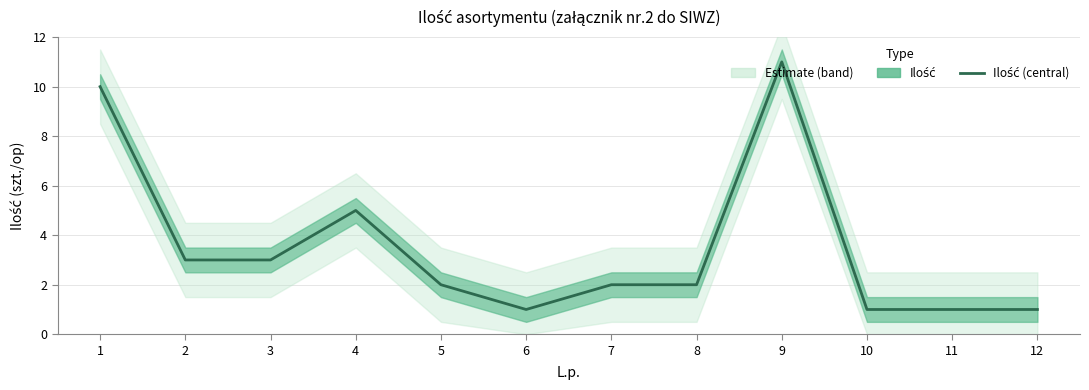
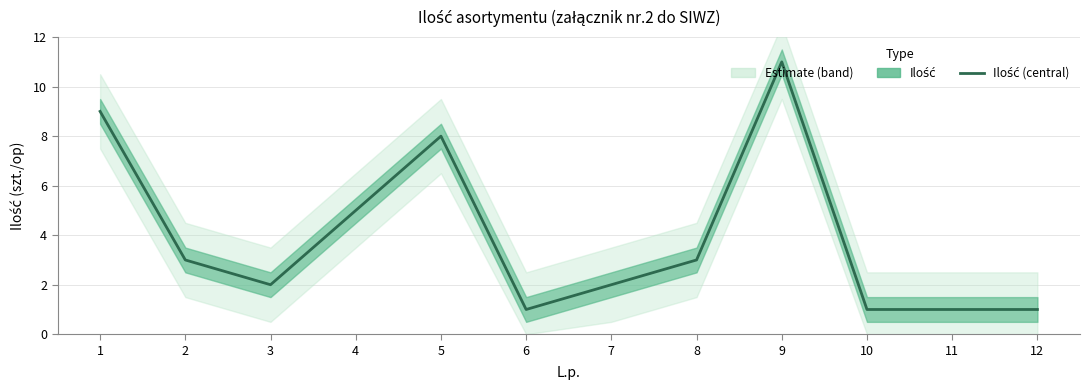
  {
    "Ilość (central)": {
-     "1": 10,
+     "1": 9,
      "2": 3,
-     "3": 3,
+     "3": 2,
      "4": 5,
-     "5": 2,
+     "5": 8,
      "6": 1,
      "7": 2,
-     "8": 2,
+     "8": 3,
      "9": 11,
      "10": 1,
      "11": 1,
      "12": 1
    }
  }
